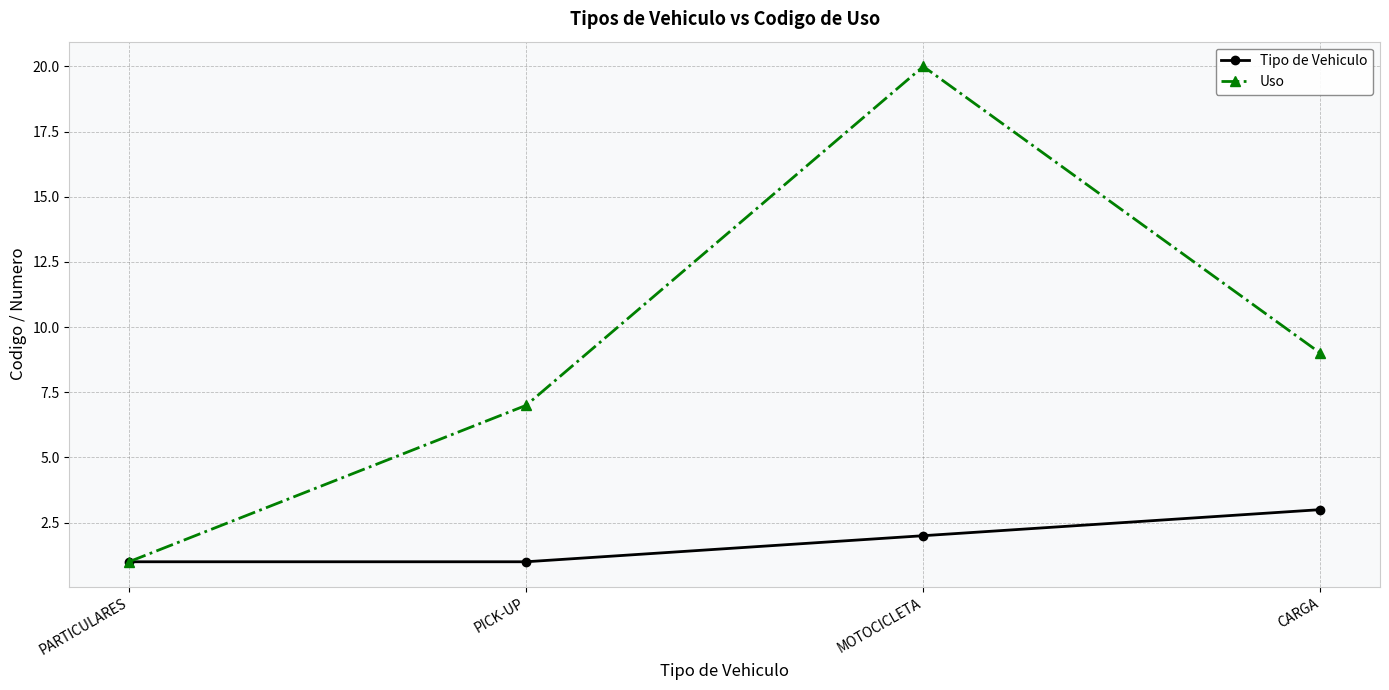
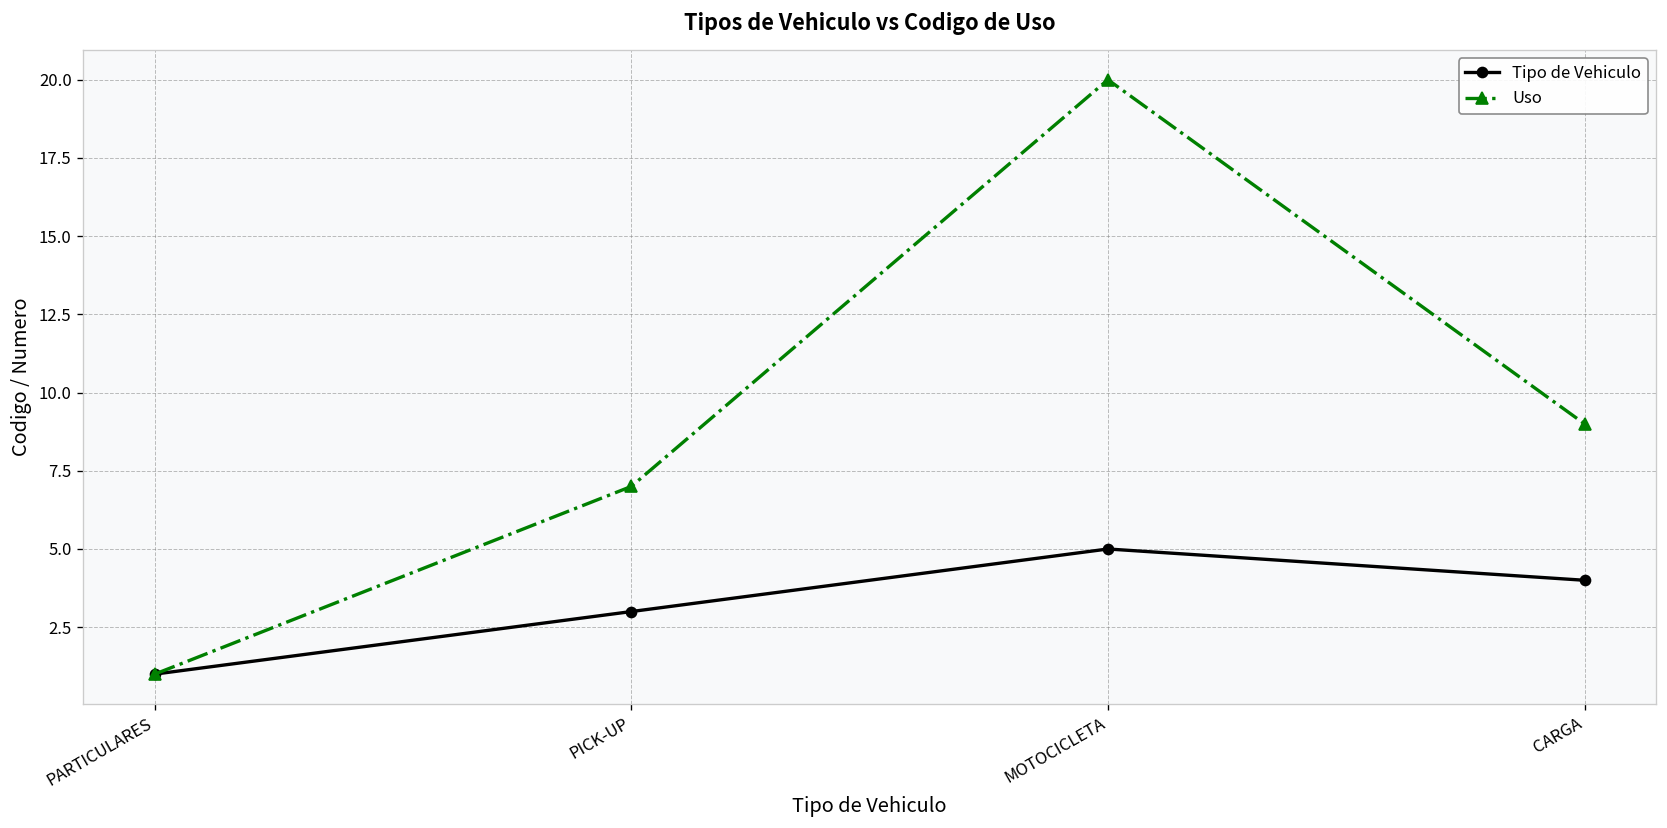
  {
    "Tipo de Vehiculo": {
-     "PICK-UP": 1,
-     "MOTOCICLETA": 2,
-     "CARGA": 3
+     "PICK-UP": 3,
+     "MOTOCICLETA": 5,
+     "CARGA": 4
    },
    "Uso": {
      "PICK-UP": 7,
      "MOTOCICLETA": 20,
      "CARGA": 9
    }
  }
